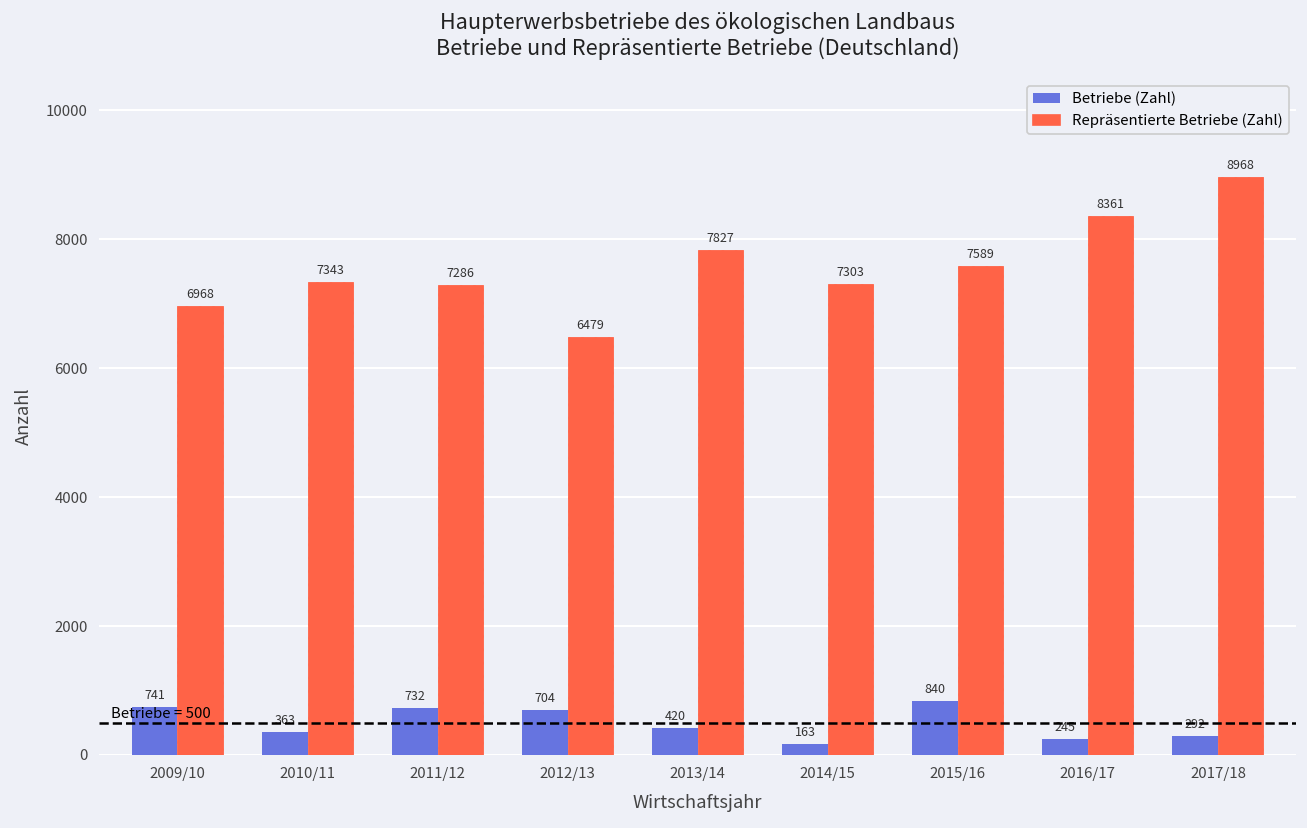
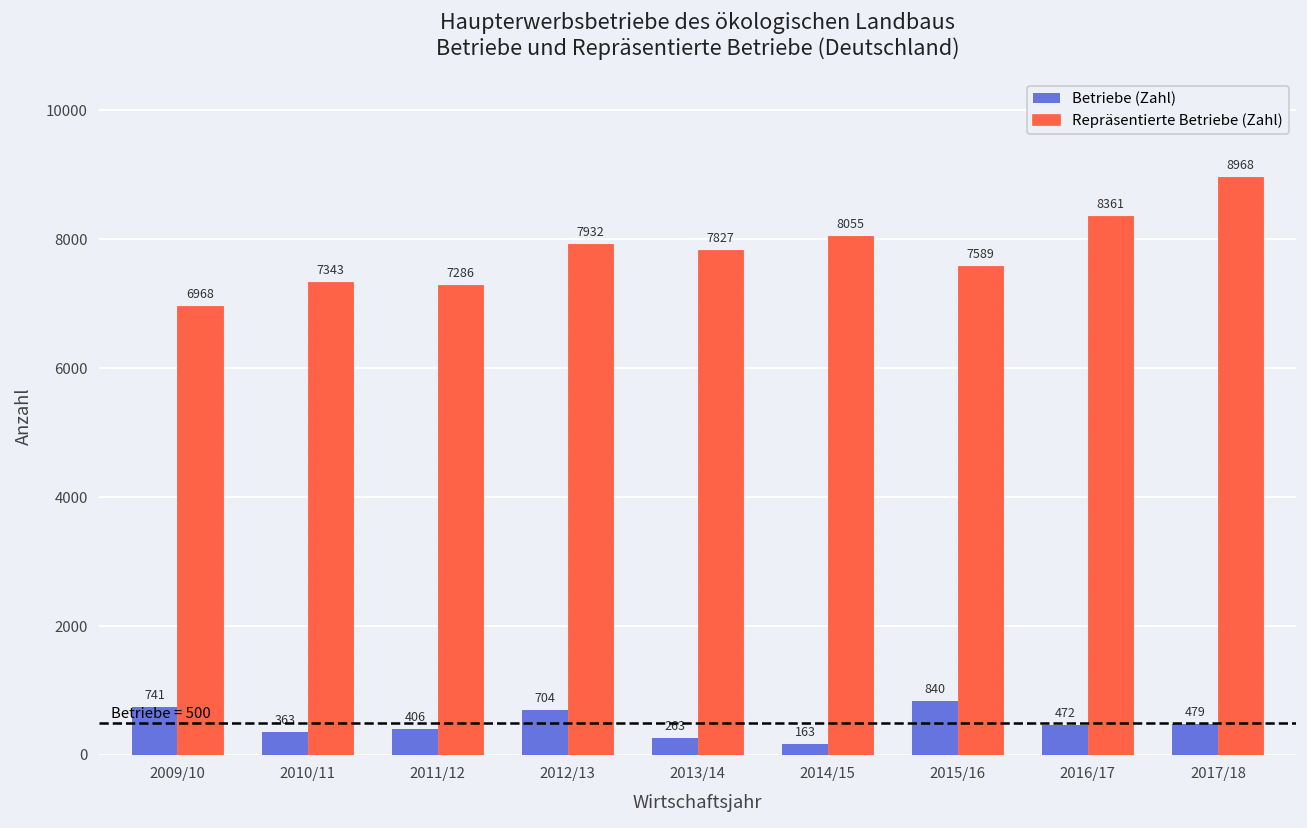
  {
    "Betriebe (Zahl)": {
      "2009/10": 741,
      "2010/11": 363,
-     "2011/12": 732,
+     "2011/12": 406,
      "2012/13": 704,
-     "2013/14": 420,
+     "2013/14": 263,
      "2014/15": 163,
      "2015/16": 840,
-     "2016/17": 245,
-     "2017/18": 292
+     "2016/17": 472,
+     "2017/18": 479
    },
    "Repräsentierte Betriebe (Zahl)": {
      "2009/10": 6968,
      "2010/11": 7343,
      "2011/12": 7286,
-     "2012/13": 6479,
+     "2012/13": 7932,
      "2013/14": 7827,
-     "2014/15": 7303,
+     "2014/15": 8055,
      "2015/16": 7589,
      "2016/17": 8361,
      "2017/18": 8968
    }
  }
